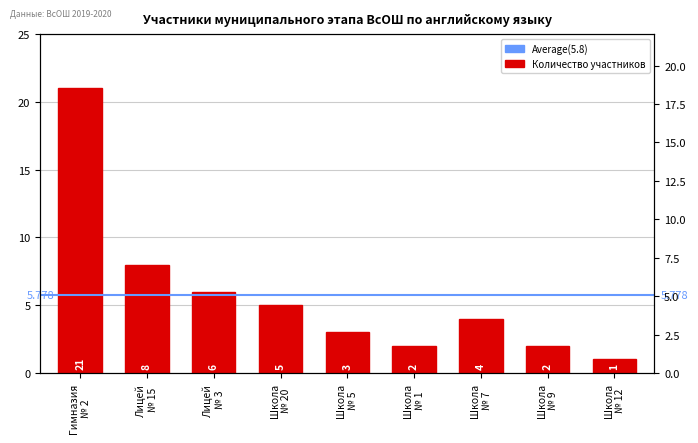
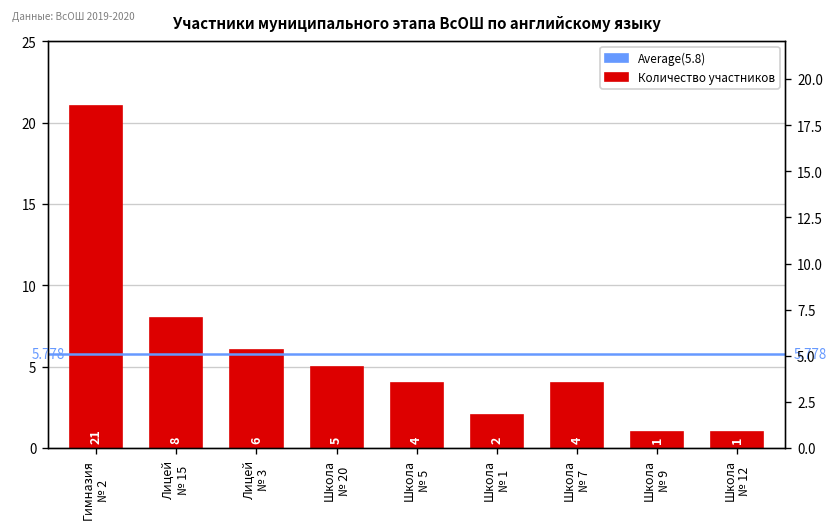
  {
    "Гимназия № 2": 21,
    "Лицей № 15": 8,
    "Лицей № 3": 6,
    "Школа № 20": 5,
-   "Школа № 5": 3,
+   "Школа № 5": 4,
    "Школа № 1": 2,
    "Школа № 7": 4,
-   "Школа № 9": 2,
+   "Школа № 9": 1,
    "Школа № 12": 1
  }
